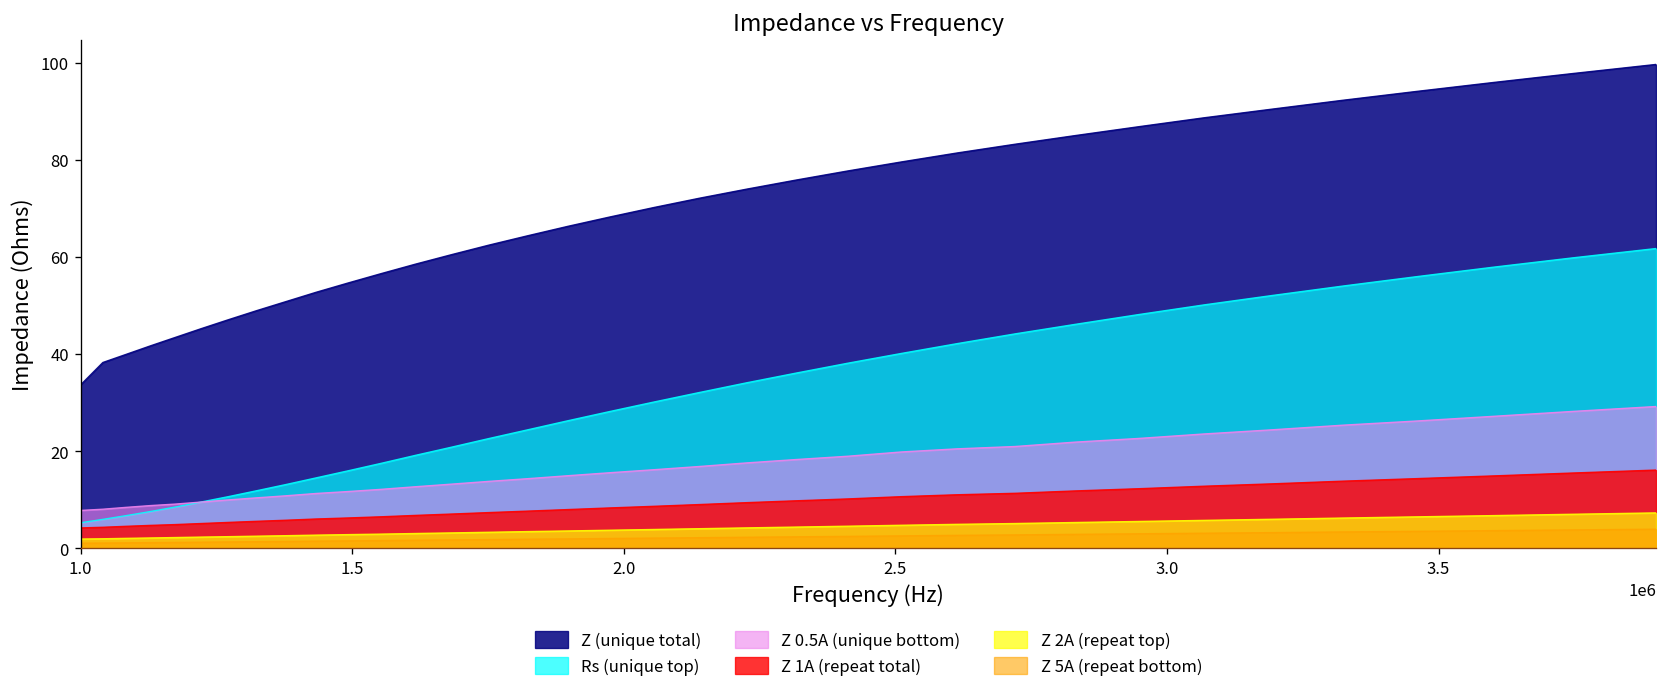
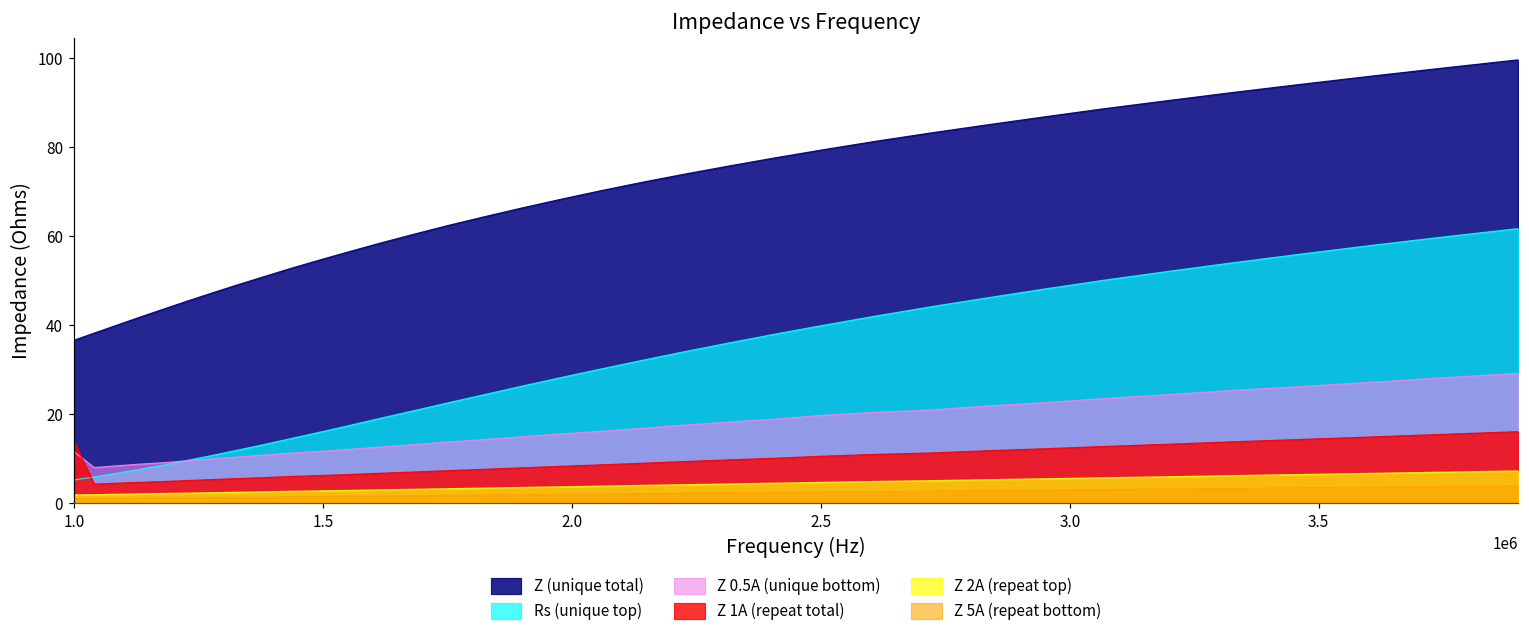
  {
    "Z (unique total)": {
-     "1.0": 34
+     "1.0": 37
    },
    "Rs (unique top)": {
      "1.0": 5
    },
    "Z 0.5A (unique bottom)": {
-     "1.0": 8
+     "1.0": 12
    },
    "Z 1A (repeat total)": {
-     "1.0": 4
+     "1.0": 14
    },
    "Z 2A (repeat top)": {
      "1.0": 2
    },
    "Z 5A (repeat bottom)": {
      "1.0": 1
    }
  }
